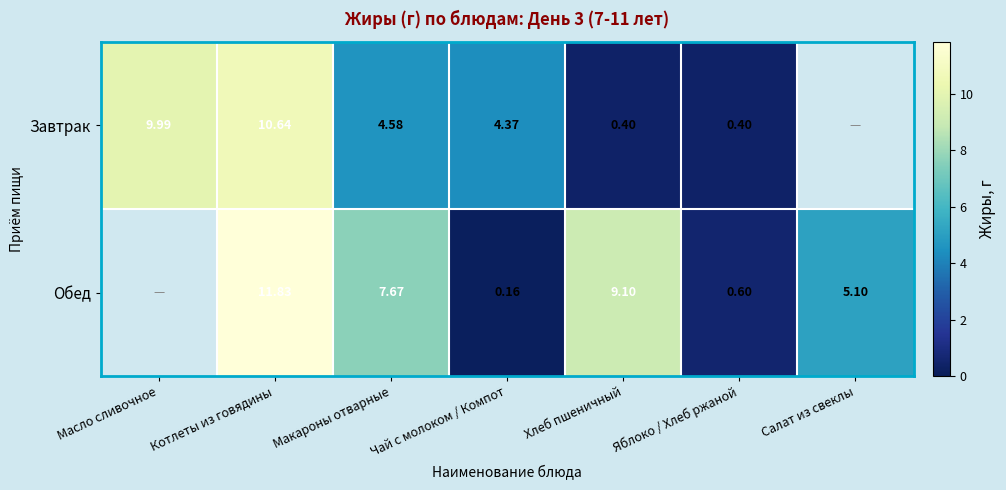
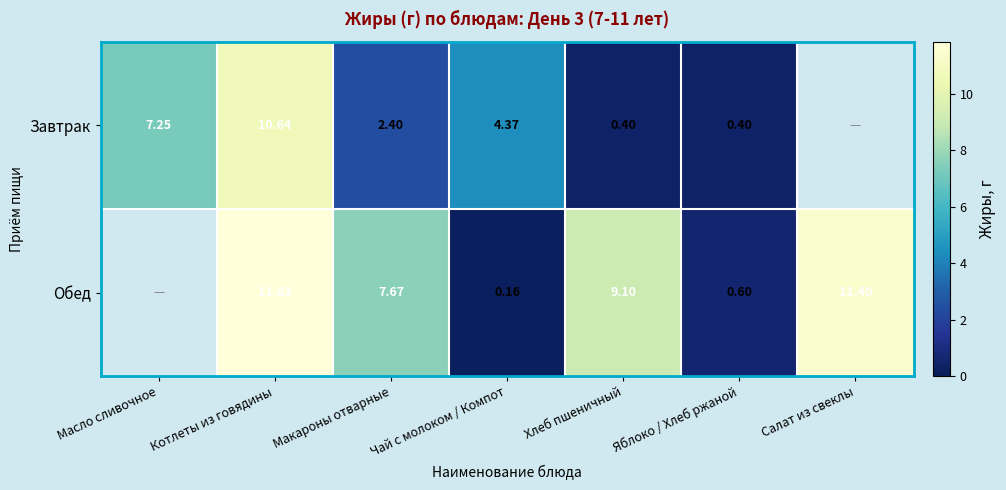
  {
    "Завтрак": {
-     "Масло сливочное": 9.99,
+     "Масло сливочное": 7.25,
      "Котлеты из говядины": 10.64,
-     "Макароны отварные": 4.58,
+     "Макароны отварные": 2.40,
      "Чай с молоком / Компот": 4.37,
      "Хлеб пшеничный": 0.40,
      "Яблоко / Хлеб ржаной": 0.40
    },
    "Обед": {
      "Макароны отварные": 7.67,
      "Чай с молоком / Компот": 0.16,
      "Хлеб пшеничный": 9.10,
      "Яблоко / Хлеб ржаной": 0.60,
-     "Салат из свеклы": 5.10
+     "Салат из свеклы": 11.40
    }
  }
